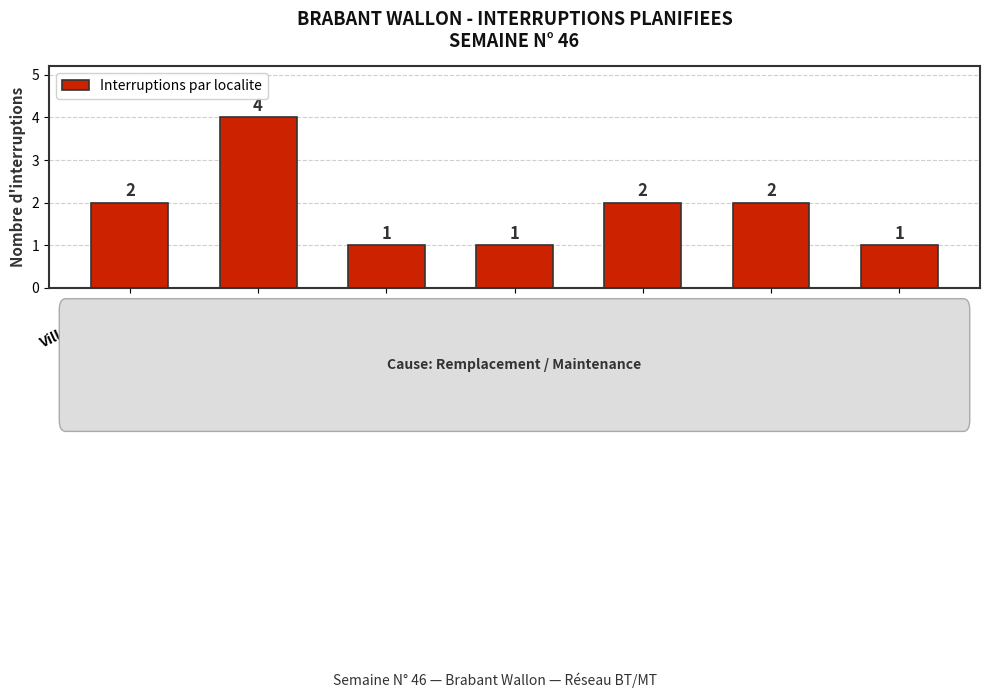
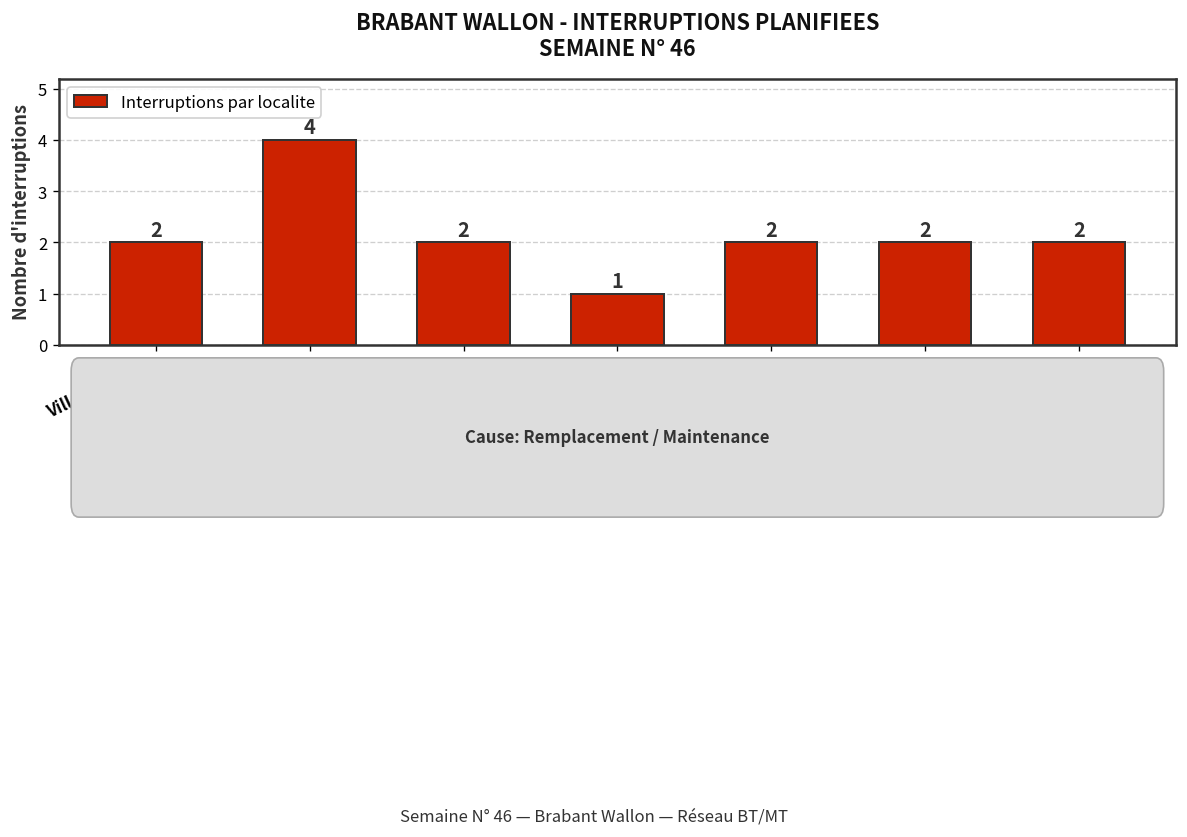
  {
    "Villers-la-Ville": 2,
-   "Waterloo": 1,
+   "Waterloo": 2,
    "Wauthier-Braine": 1,
    "Nivelles": 2,
    "Rosieres": 2,
-   "Court-Saint-Etienne": 1
+   "Court-Saint-Etienne": 2
  }
